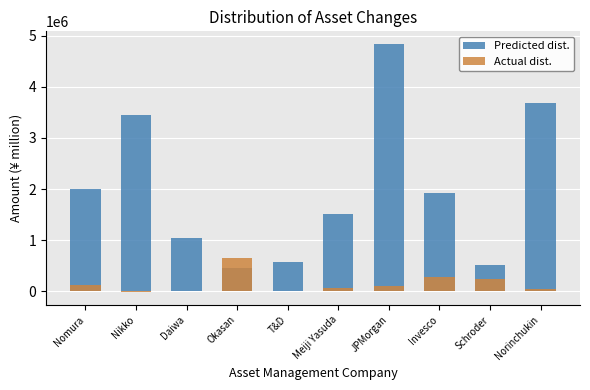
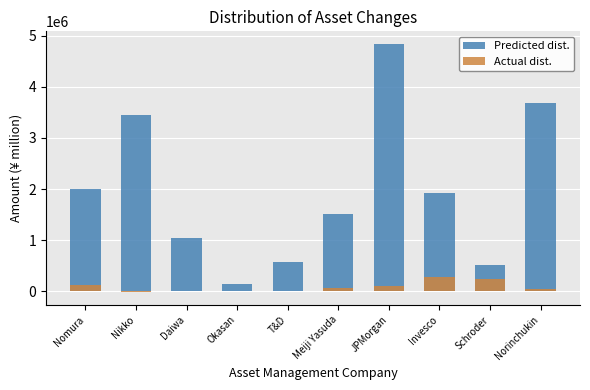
  {
    "Predicted dist.": {
      "Nomura": 2000000,
      "Nikko": 3500000,
      "Daiwa": 1100000,
-     "Okasan": 500000,
+     "Okasan": 100000,
      "T&D": 600000,
      "Meiji Yasuda": 1500000,
      "JPMorgan": 4800000,
      "Invesco": 1900000,
      "Schroder": 500000,
      "Norinchukin": 3700000
    },
    "Actual dist.": {
-     "Okasan": 700000
+     "Okasan": 0
    }
  }
